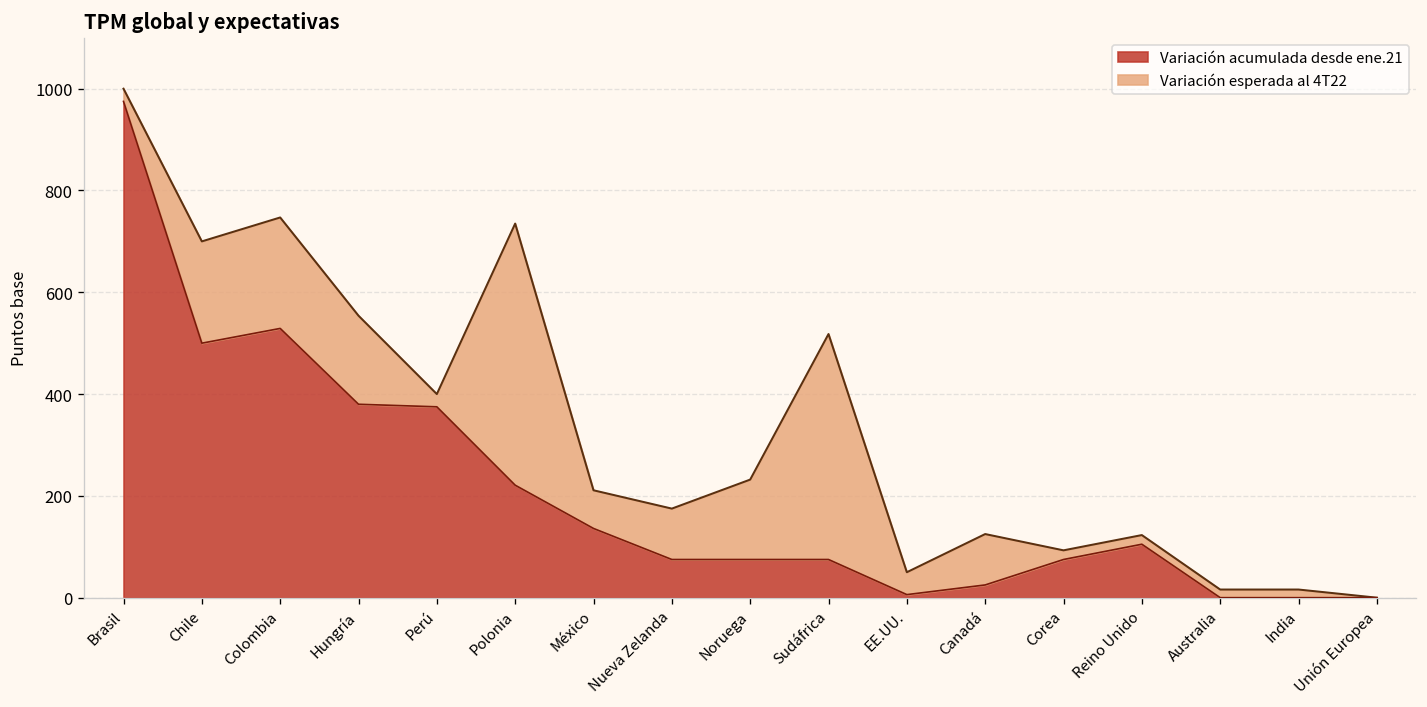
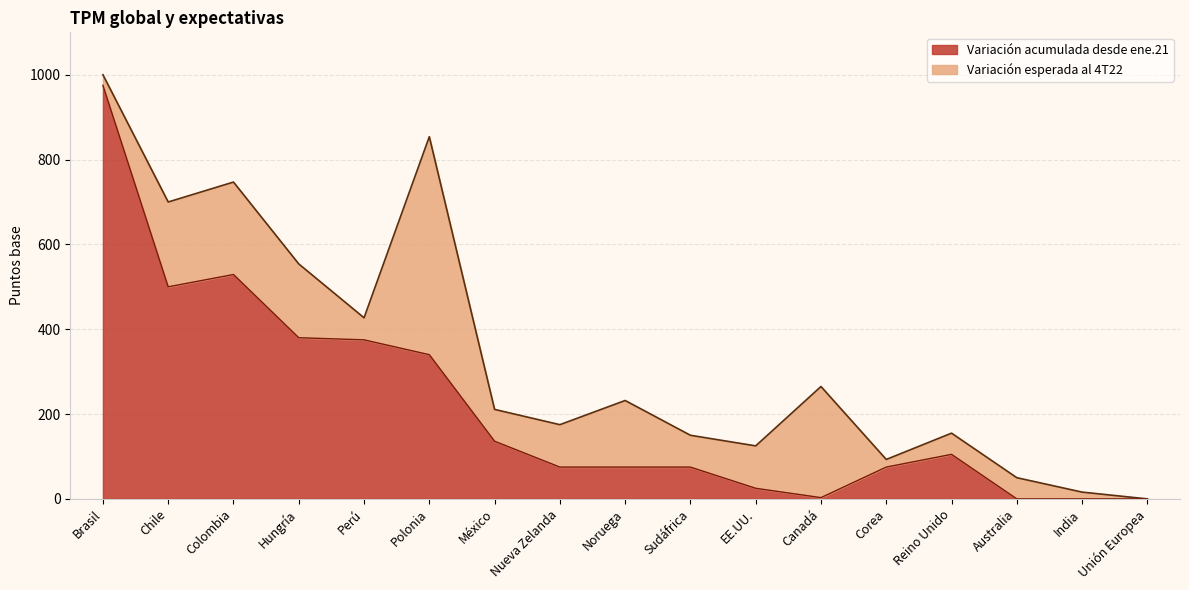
  {
    "Variación acumulada desde ene.21": {
      "Brasil": 980,
      "Chile": 500,
      "Colombia": 530,
      "Hungría": 380,
      "Perú": 380,
-     "Polonia": 220,
+     "Polonia": 340,
      "México": 140,
      "Nueva Zelanda": 80,
      "Noruega": 80,
      "Sudáfrica": 80,
-     "EE.UU.": 10,
-     "Canadá": 30,
+     "EE.UU.": 30,
+     "Canadá": 0,
      "Corea": 80,
      "Reino Unido": 110,
      "Australia": 0,
      "India": 0
    },
    "Variación esperada al 4T22": {
      "Brasil": 30,
      "Chile": 200,
      "Colombia": 220,
      "Hungría": 170,
-     "Perú": 30,
+     "Perú": 50,
      "Polonia": 510,
      "México": 80,
      "Nueva Zelanda": 100,
      "Noruega": 160,
-     "Sudáfrica": 440,
-     "EE.UU.": 40,
-     "Canadá": 100,
+     "Sudáfrica": 80,
+     "EE.UU.": 100,
+     "Canadá": 260,
      "Corea": 20,
-     "Reino Unido": 20,
-     "Australia": 20,
+     "Reino Unido": 50,
+     "Australia": 50,
      "India": 20
    }
  }
